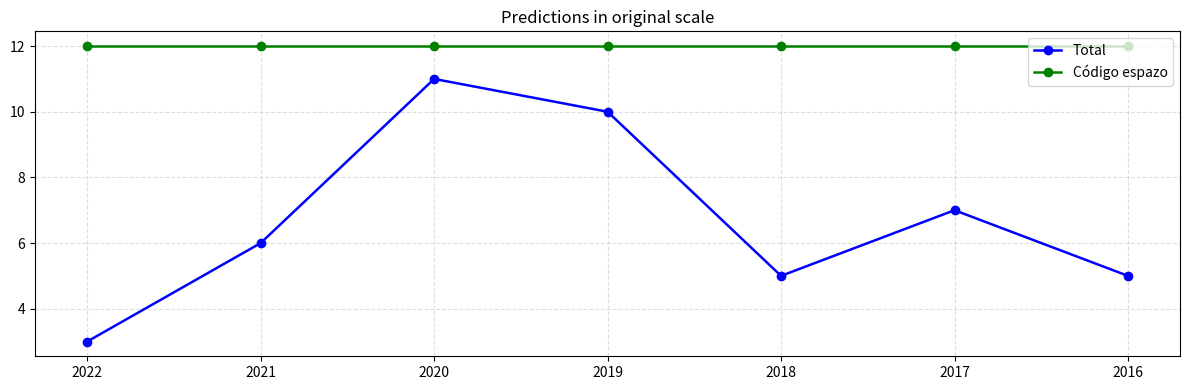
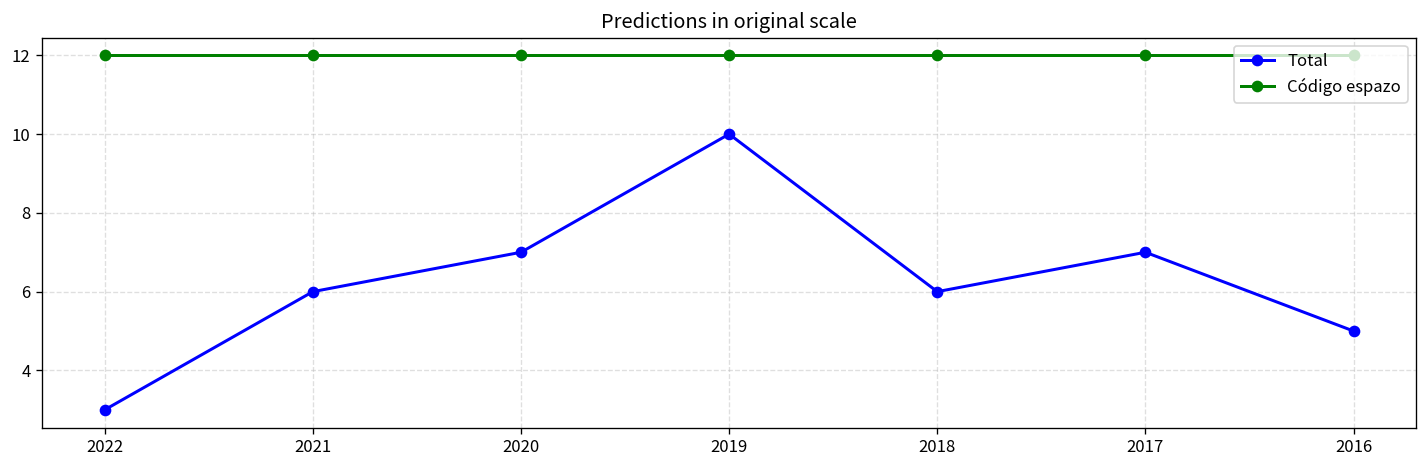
  {
    "Total": {
      "2022": 3,
      "2021": 6,
-     "2020": 11,
+     "2020": 7,
      "2019": 10,
-     "2018": 5,
+     "2018": 6,
      "2017": 7,
      "2016": 5
    },
    "Código espazo": {
      "2022": 12,
      "2021": 12,
      "2020": 12,
      "2019": 12,
      "2018": 12,
      "2017": 12
    }
  }
